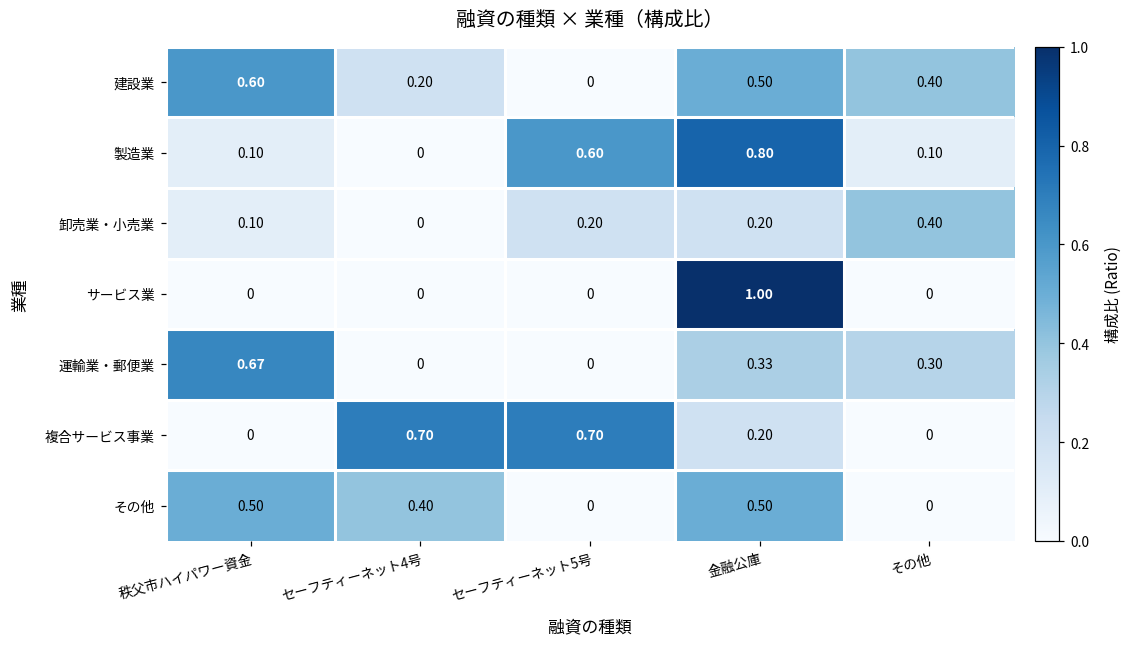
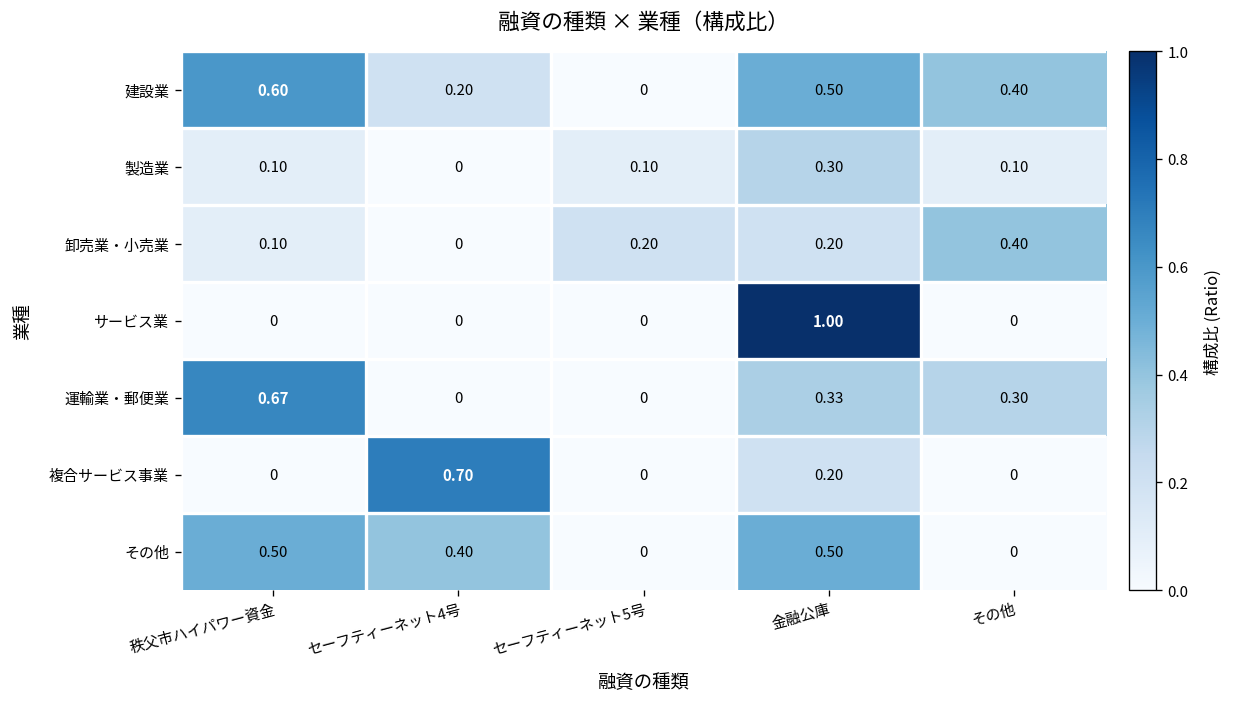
  {
    "建設業": {
      "秩父市ハイパワー資金": 0.60,
      "セーフティーネット4号": 0.20,
      "セーフティーネット5号": 0,
      "金融公庫": 0.50,
      "その他": 0.40
    },
    "製造業": {
      "秩父市ハイパワー資金": 0.10,
      "セーフティーネット4号": 0,
-     "セーフティーネット5号": 0.60,
-     "金融公庫": 0.80,
+     "セーフティーネット5号": 0.10,
+     "金融公庫": 0.30,
      "その他": 0.10
    },
    "卸売業・小売業": {
      "秩父市ハイパワー資金": 0.10,
      "セーフティーネット4号": 0,
      "セーフティーネット5号": 0.20,
      "金融公庫": 0.20,
      "その他": 0.40
    },
    "サービス業": {
      "秩父市ハイパワー資金": 0,
      "セーフティーネット4号": 0,
      "セーフティーネット5号": 0,
      "金融公庫": 1.00,
      "その他": 0
    },
    "運輸業・郵便業": {
      "秩父市ハイパワー資金": 0.67,
      "セーフティーネット4号": 0,
      "セーフティーネット5号": 0,
      "金融公庫": 0.33,
      "その他": 0.30
    },
    "複合サービス事業": {
      "秩父市ハイパワー資金": 0,
      "セーフティーネット4号": 0.70,
-     "セーフティーネット5号": 0.70,
+     "セーフティーネット5号": 0,
      "金融公庫": 0.20,
      "その他": 0
    },
    "その他": {
      "秩父市ハイパワー資金": 0.50,
      "セーフティーネット4号": 0.40,
      "セーフティーネット5号": 0,
      "金融公庫": 0.50,
      "その他": 0
    }
  }
